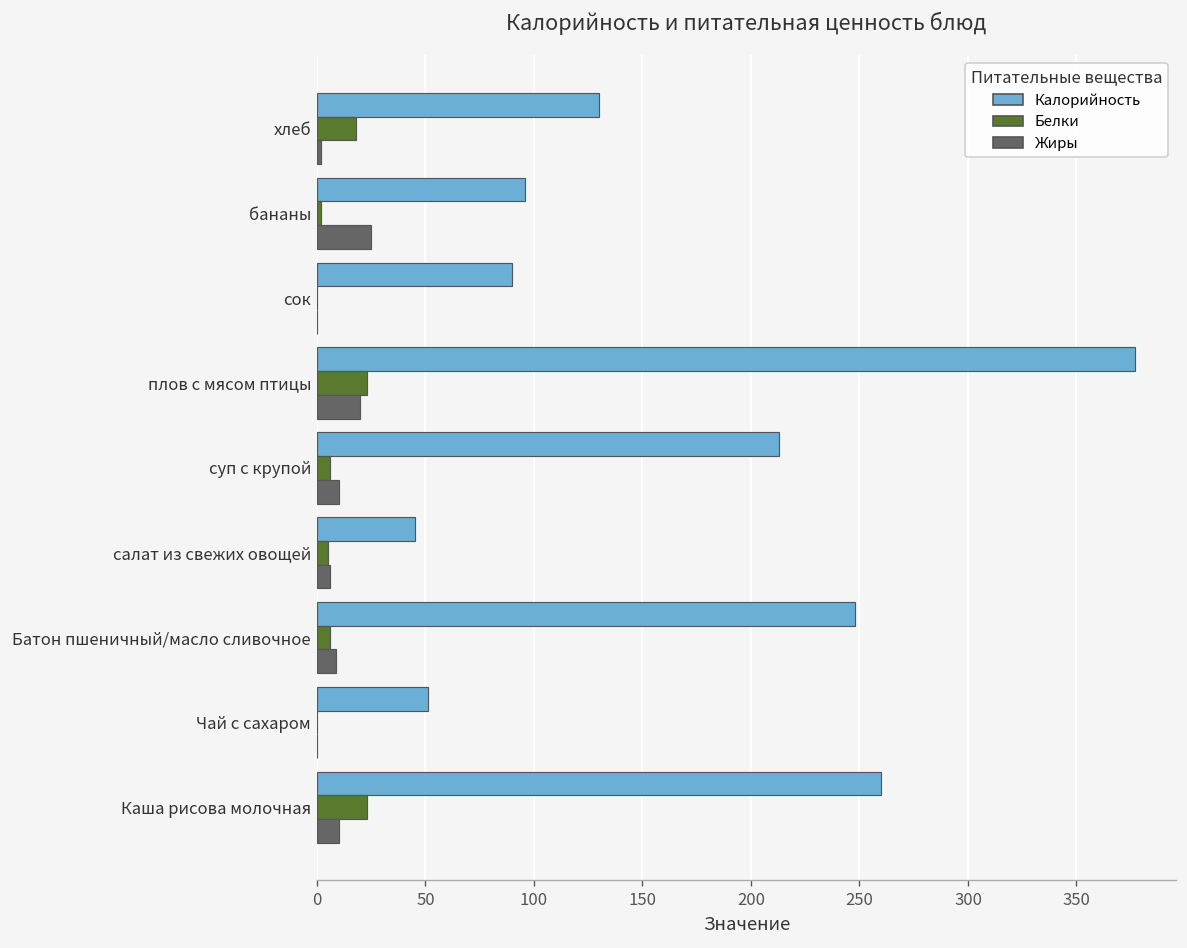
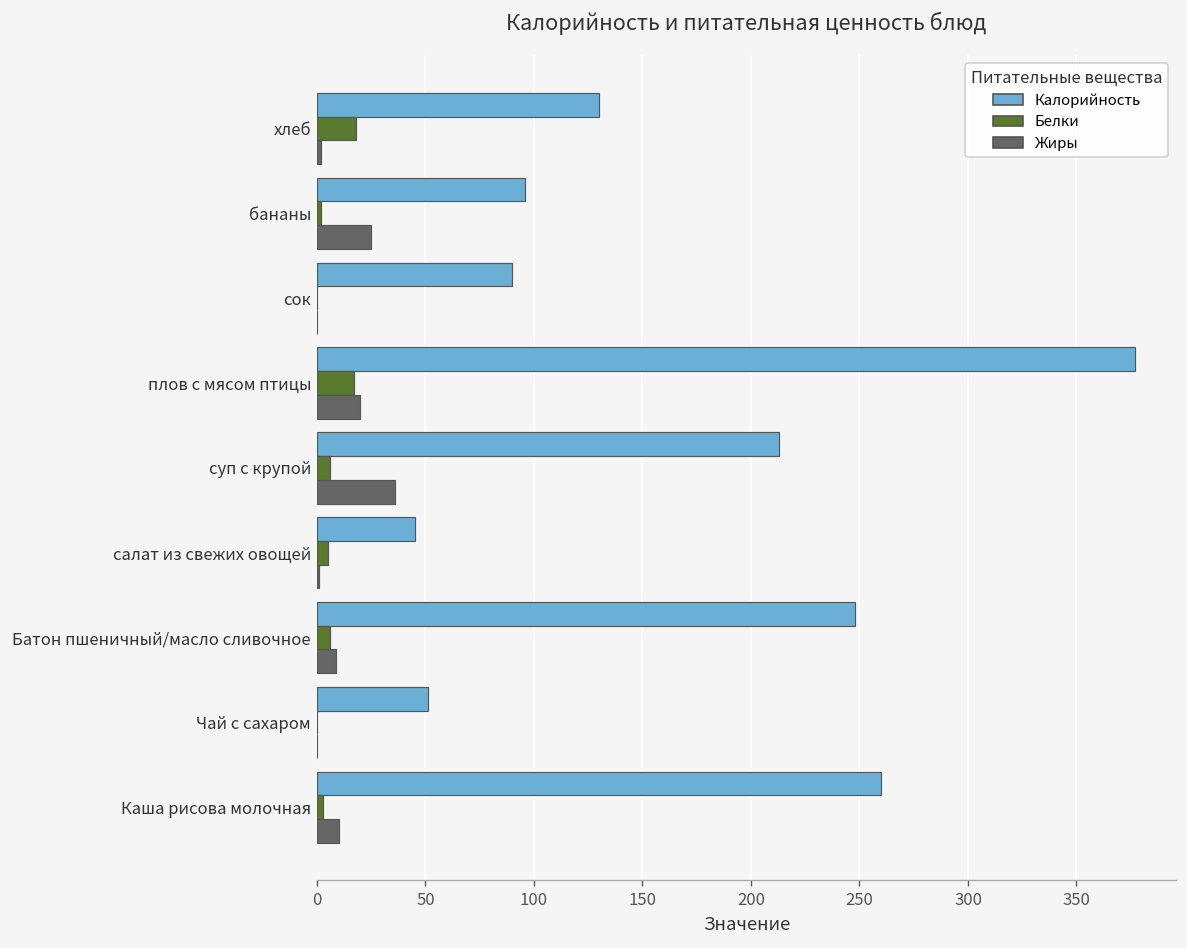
  {
    "Калорийность": {
      "хлеб": 130,
      "бананы": 96,
      "сок": 90,
      "плов с мясом птицы": 377,
      "суп с крупой": 213,
      "салат из свежих овощей": 45,
      "Батон пшеничный/масло сливочное": 248,
      "Чай с сахаром": 51,
      "Каша рисова молочная": 260
    },
    "Белки": {
      "хлеб": 18,
      "бананы": 2,
      "сок": 0,
-     "плов с мясом птицы": 23,
+     "плов с мясом птицы": 17,
      "суп с крупой": 6,
      "салат из свежих овощей": 5,
      "Батон пшеничный/масло сливочное": 6,
      "Чай с сахаром": 0,
-     "Каша рисова молочная": 23
+     "Каша рисова молочная": 3
    },
    "Жиры": {
      "хлеб": 2,
      "бананы": 25,
      "сок": 0,
      "плов с мясом птицы": 20,
-     "суп с крупой": 10,
-     "салат из свежих овощей": 6,
+     "суп с крупой": 36,
+     "салат из свежих овощей": 1,
      "Батон пшеничный/масло сливочное": 9,
      "Чай с сахаром": 0,
      "Каша рисова молочная": 10
    }
  }
